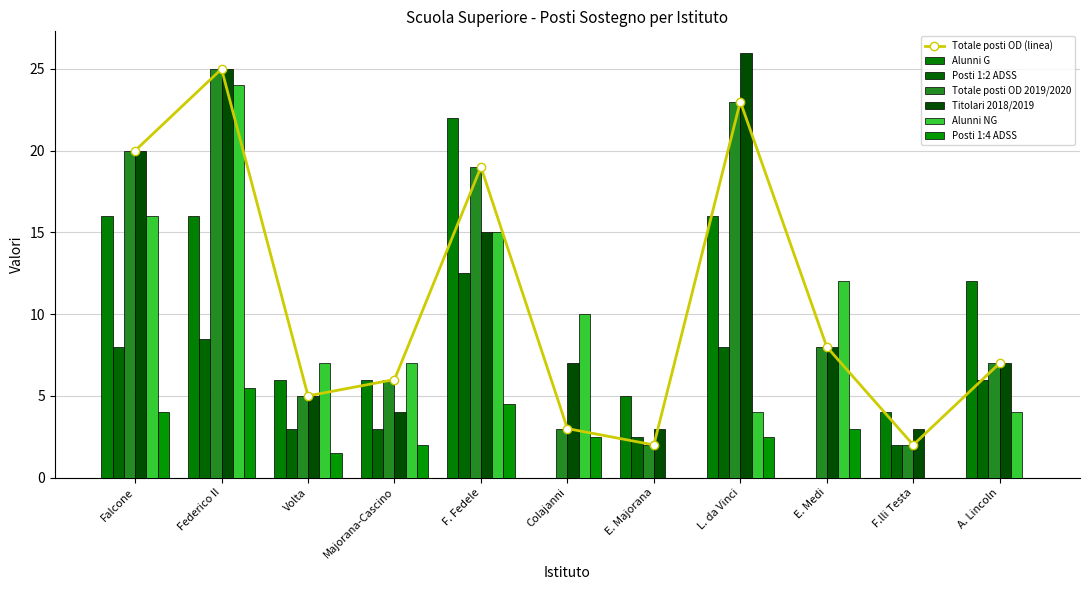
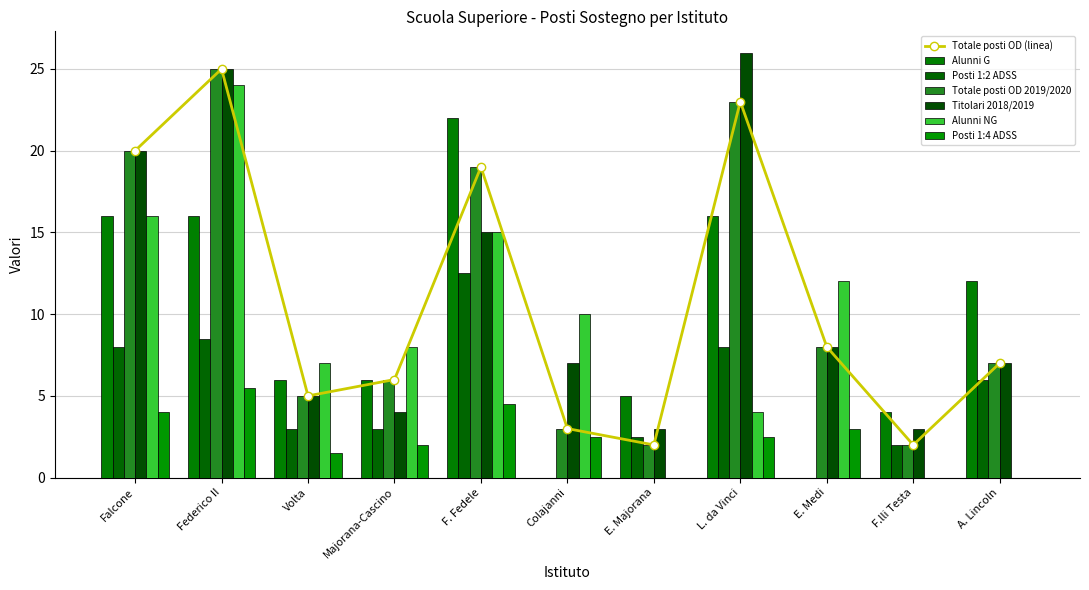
  {
    "Totale posti OD (linea)": {
      "Falcone": 20,
      "Federico II": 25,
      "Volta": 5,
      "Majorana-Cascino": 6,
      "F. Fedele": 19,
      "Colajanni": 3,
      "E. Majorana": 2,
      "L. da Vinci": 23,
      "E. Medi": 8,
      "F.lli Testa": 2,
      "A. Lincoln": 7
    },
    "Alunni NG": {
      "Falcone": 16,
      "Federico II": 24,
      "Volta": 7,
-     "Majorana-Cascino": 7,
+     "Majorana-Cascino": 8,
      "F. Fedele": 15,
      "Colajanni": 10,
      "E. Majorana": 0,
      "L. da Vinci": 4,
      "E. Medi": 12,
      "F.lli Testa": 0,
-     "A. Lincoln": 4
+     "A. Lincoln": 0
    }
  }
